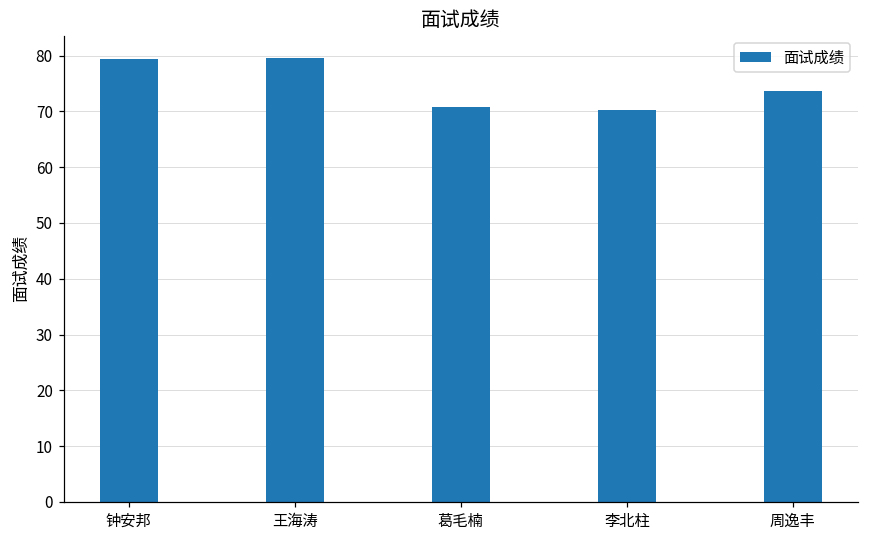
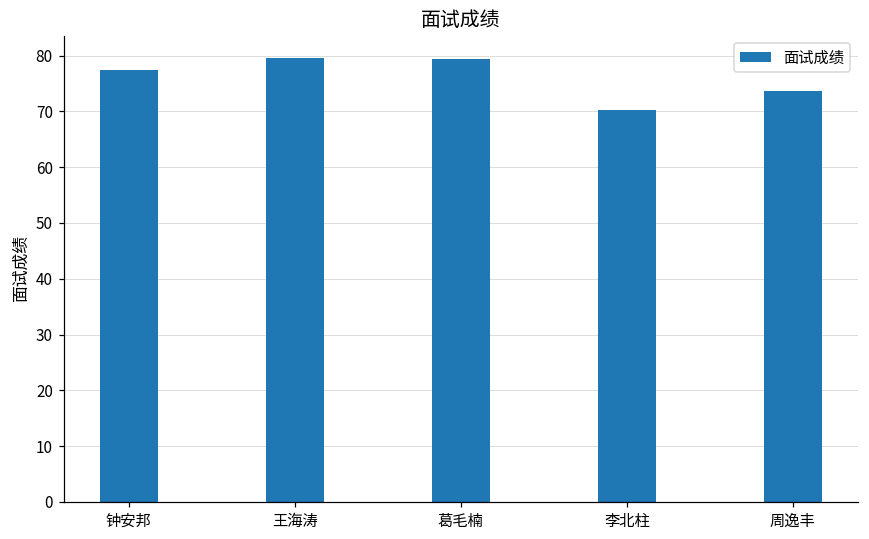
  {
-   "钟安邦": 79,
+   "钟安邦": 77,
    "王海涛": 80,
-   "葛毛楠": 71,
+   "葛毛楠": 79,
    "李北柱": 70,
    "周逸丰": 74
  }
